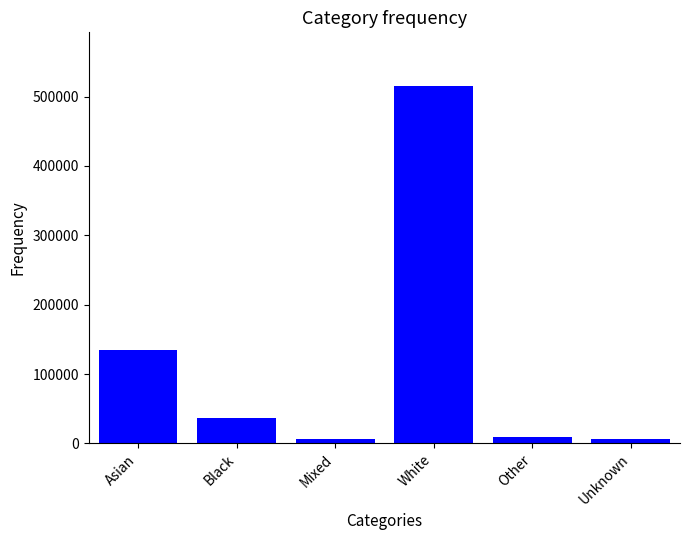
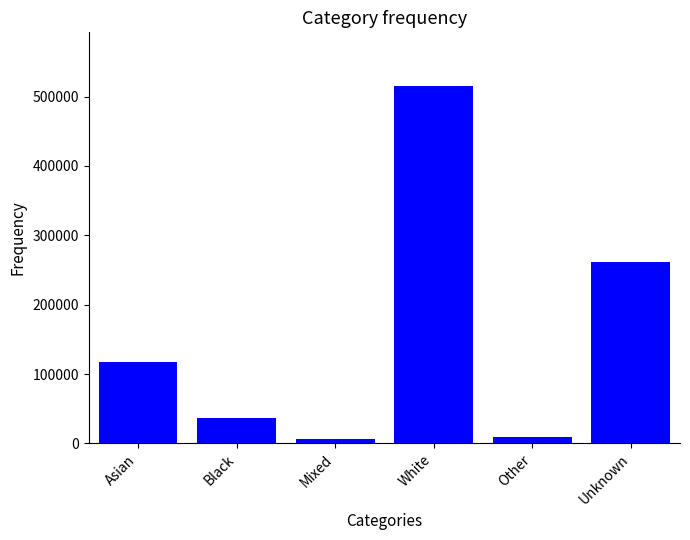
  {
-   "Asian": 130000,
+   "Asian": 120000,
    "Black": 40000,
    "Mixed": 10000,
    "White": 520000,
    "Other": 10000,
-   "Unknown": 10000
+   "Unknown": 260000
  }
